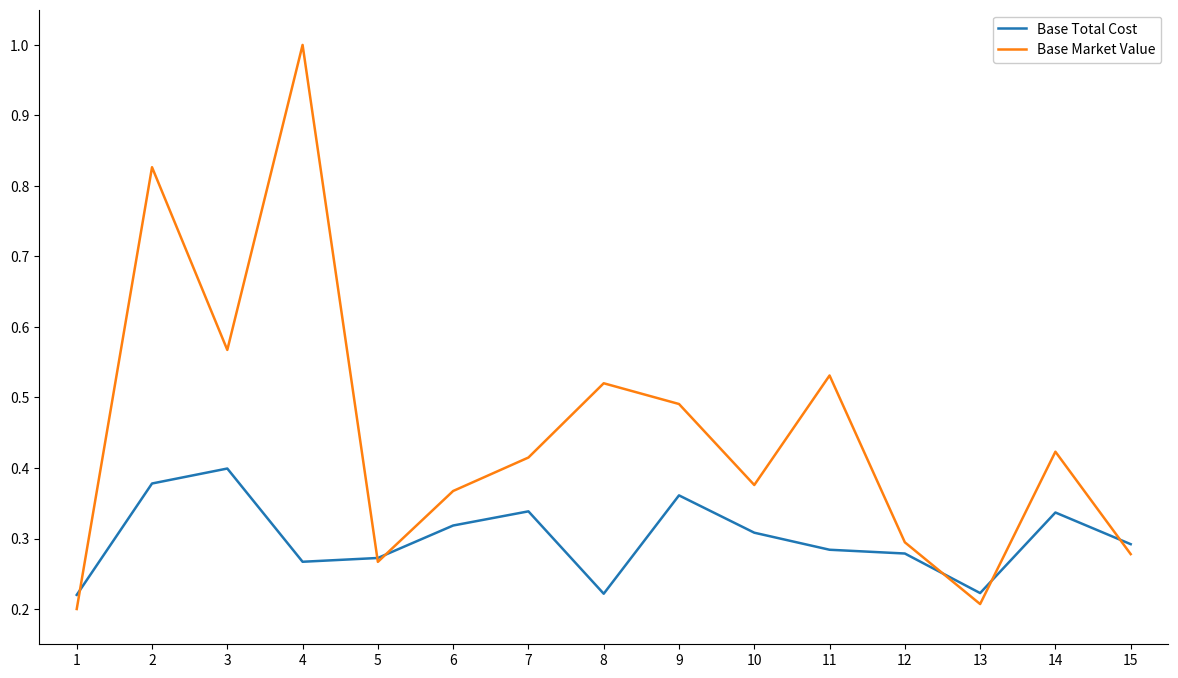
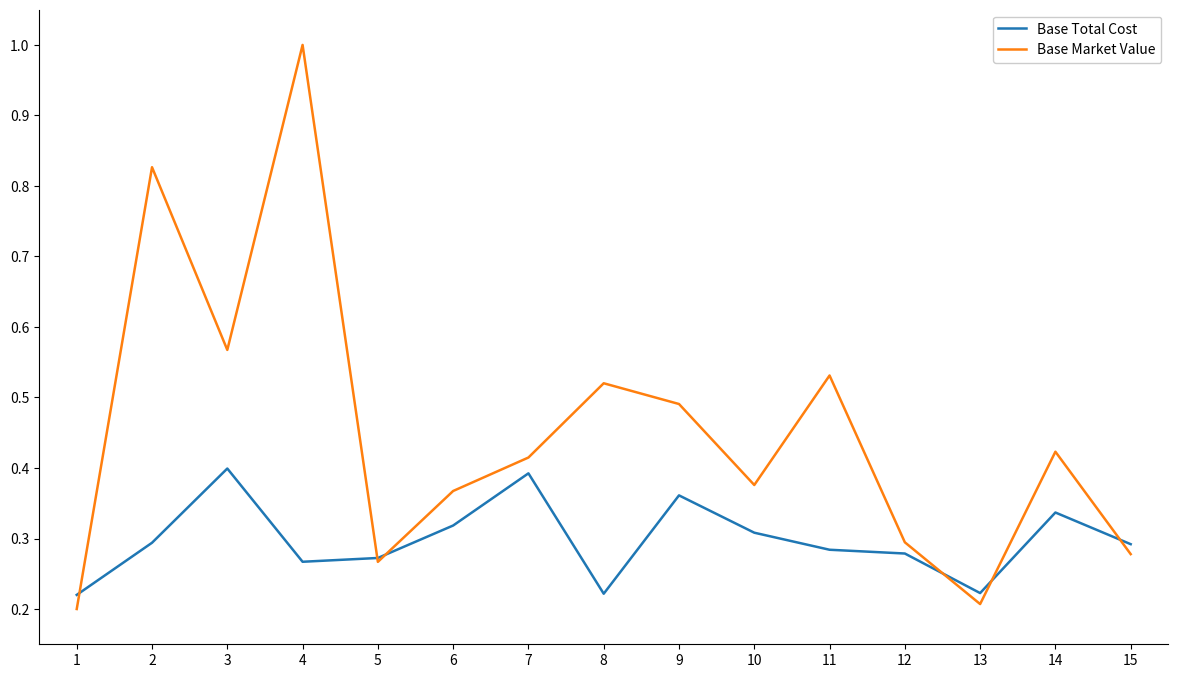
  {
    "Base Total Cost": {
      "1": 0.22,
-     "2": 0.38,
+     "2": 0.29,
      "3": 0.40,
      "4": 0.27,
      "5": 0.27,
      "6": 0.32,
-     "7": 0.34,
+     "7": 0.39,
      "8": 0.22,
      "9": 0.36,
      "10": 0.31,
      "11": 0.28,
      "12": 0.28,
      "13": 0.22,
      "14": 0.34,
      "15": 0.29
    },
    "Base Market Value": {
      "1": 0.20,
      "2": 0.83,
      "3": 0.57,
      "4": 1.00,
      "5": 0.27,
      "6": 0.37,
      "7": 0.41,
      "8": 0.52,
      "9": 0.49,
      "10": 0.38,
      "11": 0.53,
      "12": 0.29,
      "13": 0.21,
      "14": 0.42,
      "15": 0.28
    }
  }
